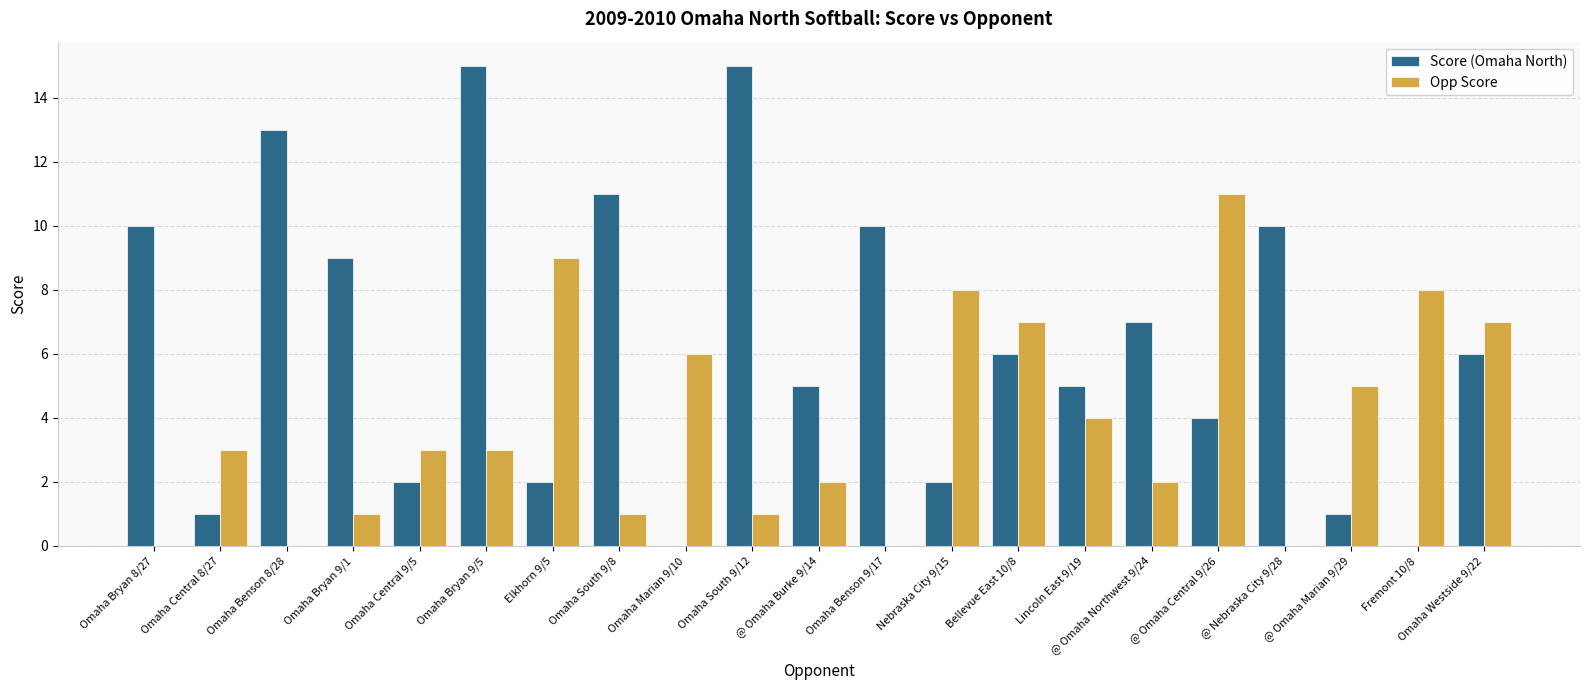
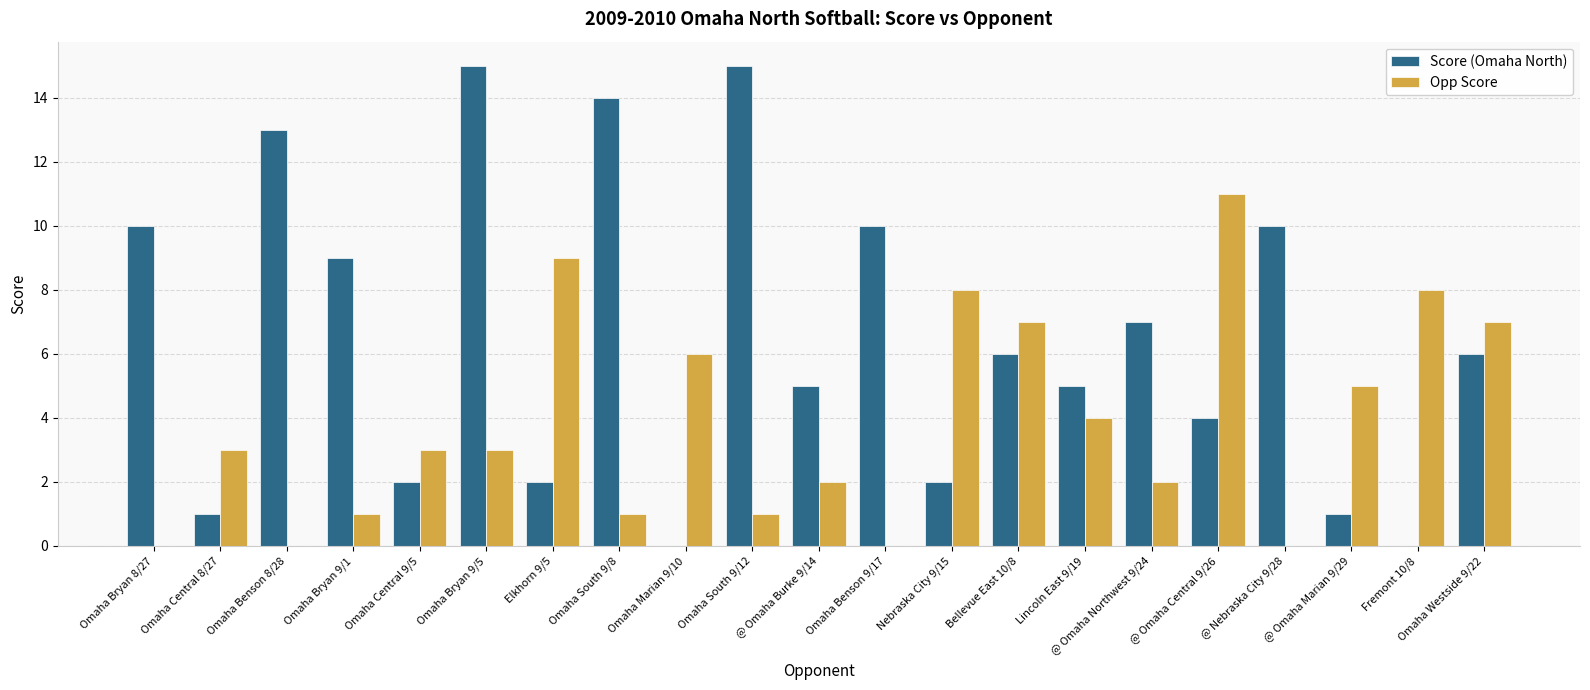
  {
    "Score (Omaha North)": {
      "Omaha Bryan 8/27": 10,
      "Omaha Central 8/27": 1,
      "Omaha Benson 8/28": 13,
      "Omaha Bryan 9/1": 9,
      "Omaha Central 9/5": 2,
      "Omaha Bryan 9/5": 15,
      "Elkhorn 9/5": 2,
-     "Omaha South 9/8": 11,
+     "Omaha South 9/8": 14,
      "Omaha Marian 9/10": 0,
      "Omaha South 9/12": 15,
      "@ Omaha Burke 9/14": 5,
      "Omaha Benson 9/17": 10,
      "Nebraska City 9/15": 2,
      "Bellevue East 10/8": 6,
      "Lincoln East 9/19": 5,
      "@ Omaha Northwest 9/24": 7,
      "@ Omaha Central 9/26": 4,
      "@ Nebraska City 9/28": 10,
      "@ Omaha Marian 9/29": 1,
      "Fremont 10/8": 0,
      "Omaha Westside 9/22": 6
    },
    "Opp Score": {
      "Omaha Bryan 8/27": 0,
      "Omaha Central 8/27": 3,
      "Omaha Benson 8/28": 0,
      "Omaha Bryan 9/1": 1,
      "Omaha Central 9/5": 3,
      "Omaha Bryan 9/5": 3,
      "Elkhorn 9/5": 9,
      "Omaha South 9/8": 1,
      "Omaha Marian 9/10": 6,
      "Omaha South 9/12": 1,
      "@ Omaha Burke 9/14": 2,
      "Omaha Benson 9/17": 0,
      "Nebraska City 9/15": 8,
      "Bellevue East 10/8": 7,
      "Lincoln East 9/19": 4,
      "@ Omaha Northwest 9/24": 2,
      "@ Omaha Central 9/26": 11,
      "@ Nebraska City 9/28": 0,
      "@ Omaha Marian 9/29": 5,
      "Fremont 10/8": 8,
      "Omaha Westside 9/22": 7
    }
  }
